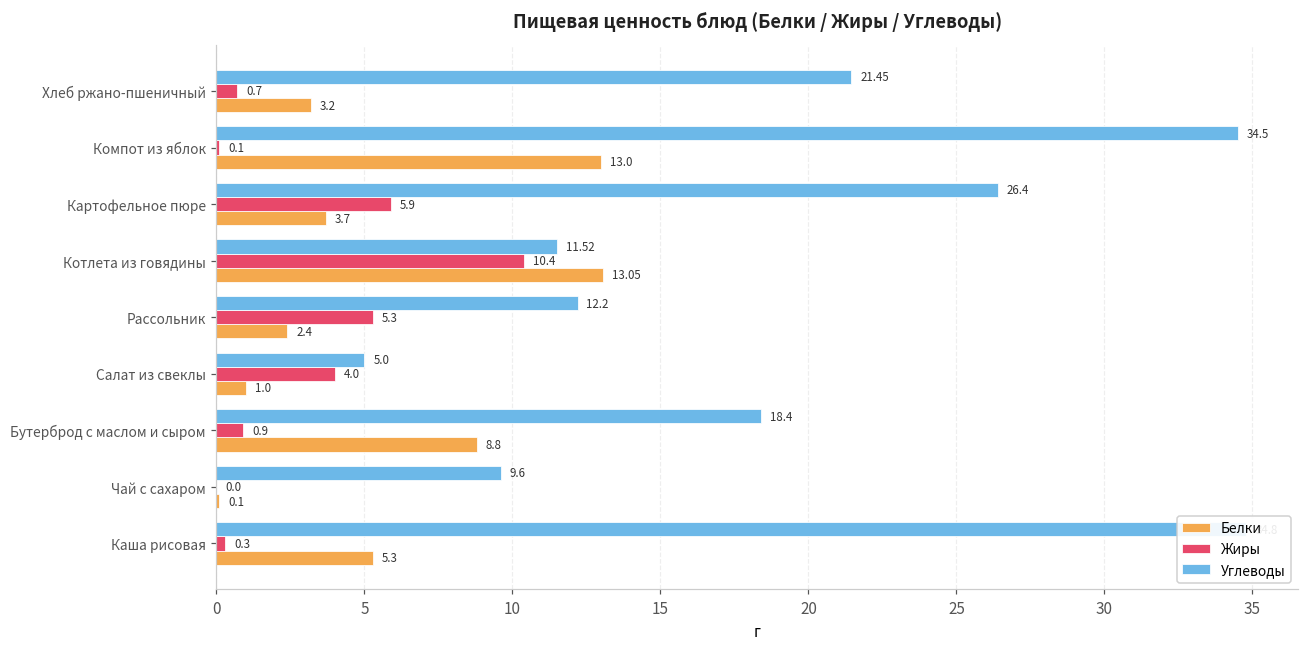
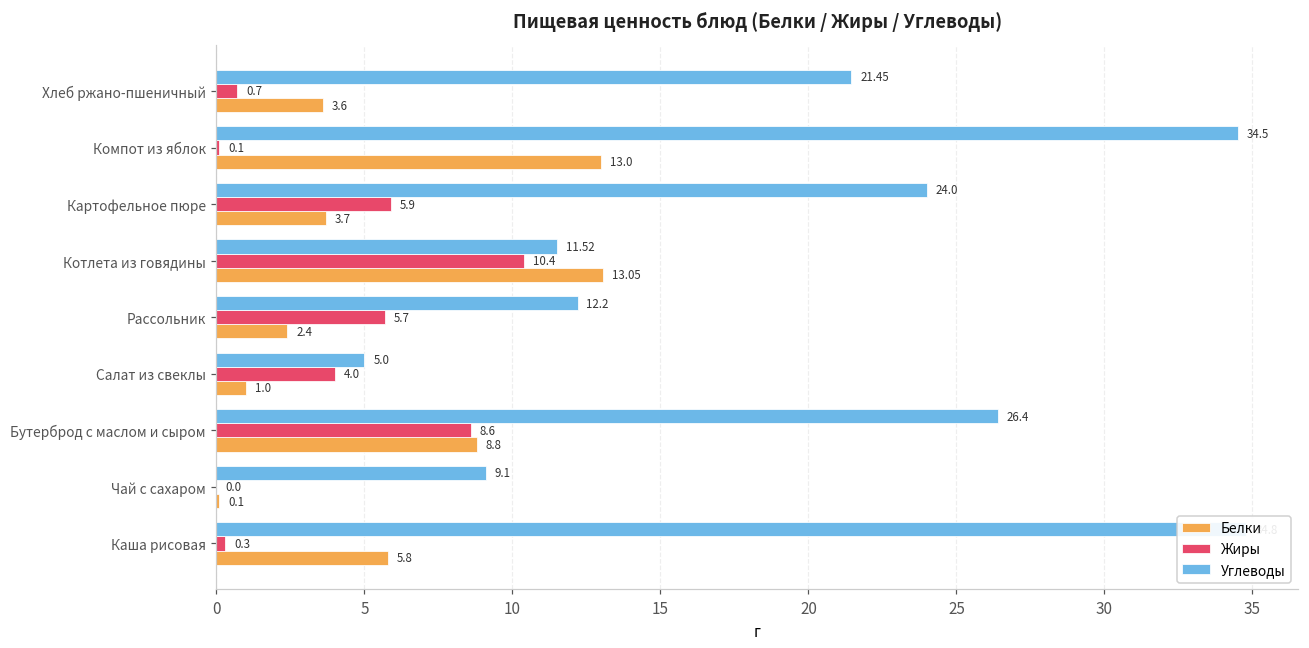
  {
    "Белки": {
-     "Хлеб ржано-пшеничный": 3.2,
+     "Хлеб ржано-пшеничный": 3.6,
      "Компот из яблок": 13.0,
      "Картофельное пюре": 3.7,
      "Котлета из говядины": 13.05,
      "Рассольник": 2.4,
      "Салат из свеклы": 1.0,
      "Бутерброд с маслом и сыром": 8.8,
      "Чай с сахаром": 0.1,
-     "Каша рисовая": 5.3
+     "Каша рисовая": 5.8
    },
    "Жиры": {
      "Хлеб ржано-пшеничный": 0.7,
      "Компот из яблок": 0.1,
      "Картофельное пюре": 5.9,
      "Котлета из говядины": 10.4,
-     "Рассольник": 5.3,
+     "Рассольник": 5.7,
      "Салат из свеклы": 4.0,
-     "Бутерброд с маслом и сыром": 0.9,
+     "Бутерброд с маслом и сыром": 8.6,
      "Чай с сахаром": 0.0,
      "Каша рисовая": 0.3
    },
    "Углеводы": {
      "Хлеб ржано-пшеничный": 21.45,
      "Компот из яблок": 34.5,
-     "Картофельное пюре": 26.4,
+     "Картофельное пюре": 24.0,
      "Котлета из говядины": 11.52,
      "Рассольник": 12.2,
      "Салат из свеклы": 5.0,
-     "Бутерброд с маслом и сыром": 18.4,
-     "Чай с сахаром": 9.6
+     "Бутерброд с маслом и сыром": 26.4,
+     "Чай с сахаром": 9.1
    }
  }
